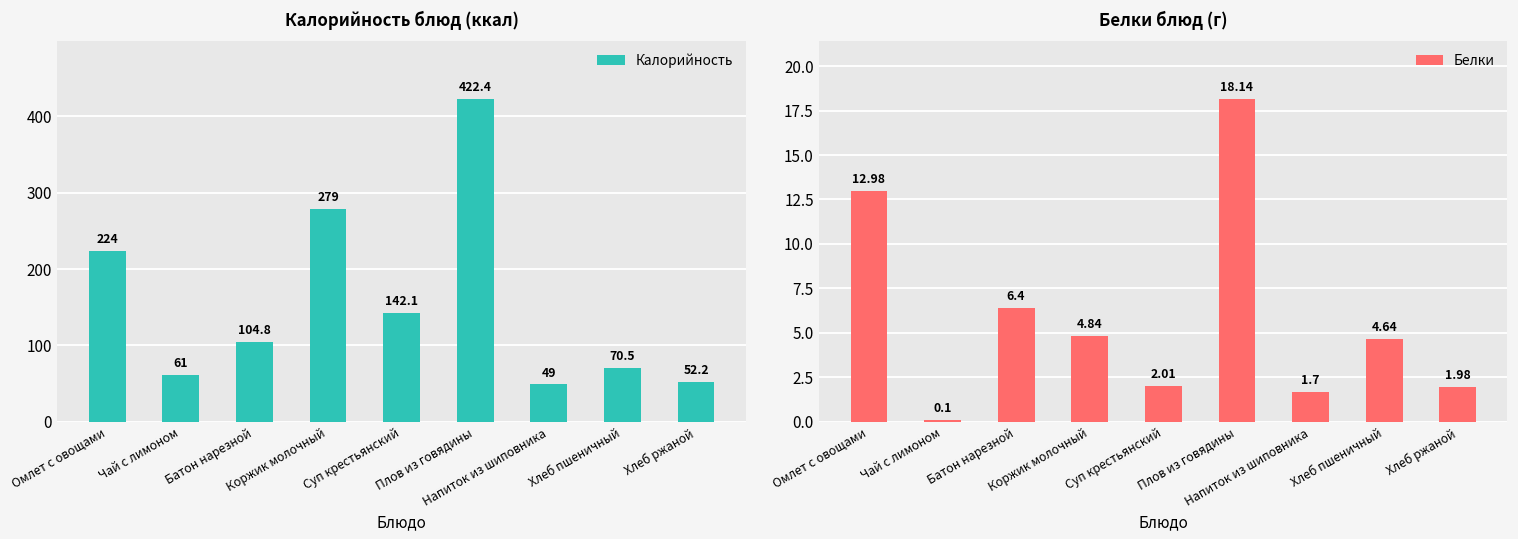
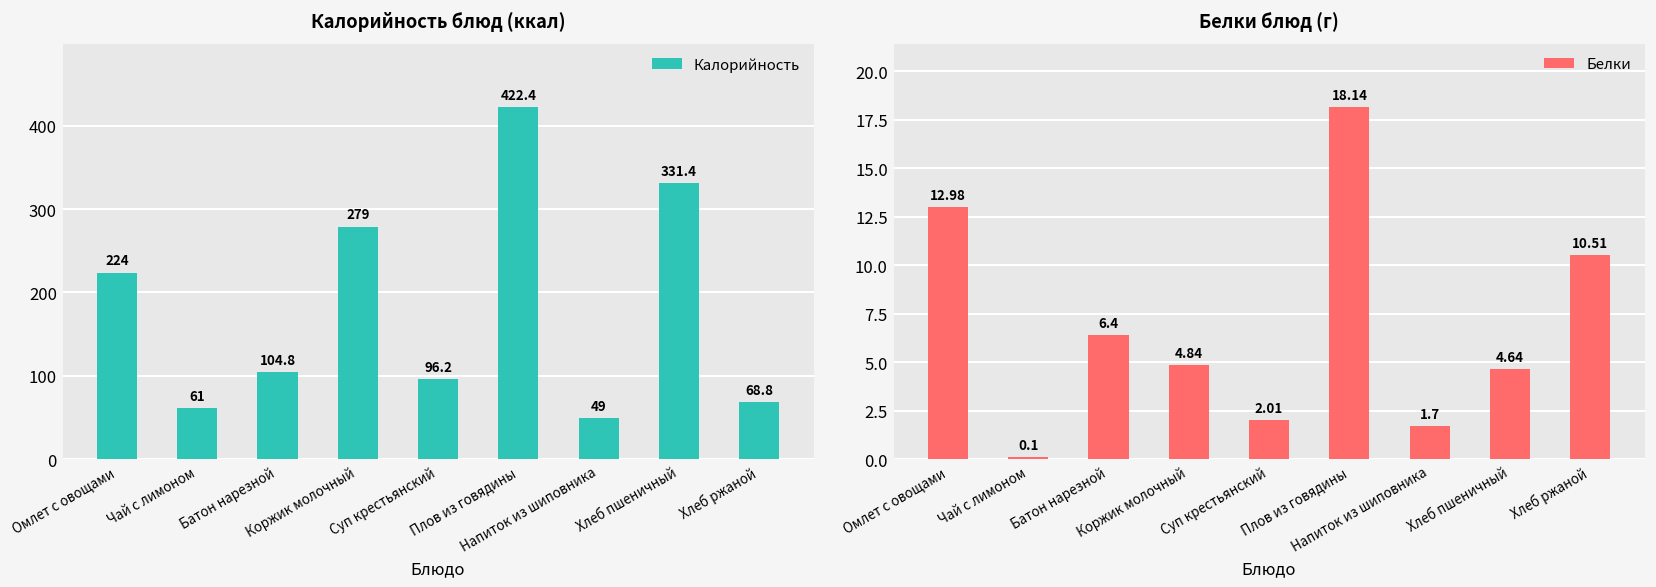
  {
    "Калорийность блюд (ккал)": {
      "Омлет с овощами": 224,
      "Чай с лимоном": 61,
      "Батон нарезной": 104.8,
      "Коржик молочный": 279,
-     "Суп крестьянский": 142.1,
+     "Суп крестьянский": 96.2,
      "Плов из говядины": 422.4,
      "Напиток из шиповника": 49,
-     "Хлеб пшеничный": 70.5,
-     "Хлеб ржаной": 52.2
+     "Хлеб пшеничный": 331.4,
+     "Хлеб ржаной": 68.8
    },
    "Белки блюд (г)": {
      "Омлет с овощами": 12.98,
      "Чай с лимоном": 0.1,
      "Батон нарезной": 6.4,
      "Коржик молочный": 4.84,
      "Суп крестьянский": 2.01,
      "Плов из говядины": 18.14,
      "Напиток из шиповника": 1.7,
      "Хлеб пшеничный": 4.64,
-     "Хлеб ржаной": 1.98
+     "Хлеб ржаной": 10.51
    }
  }
